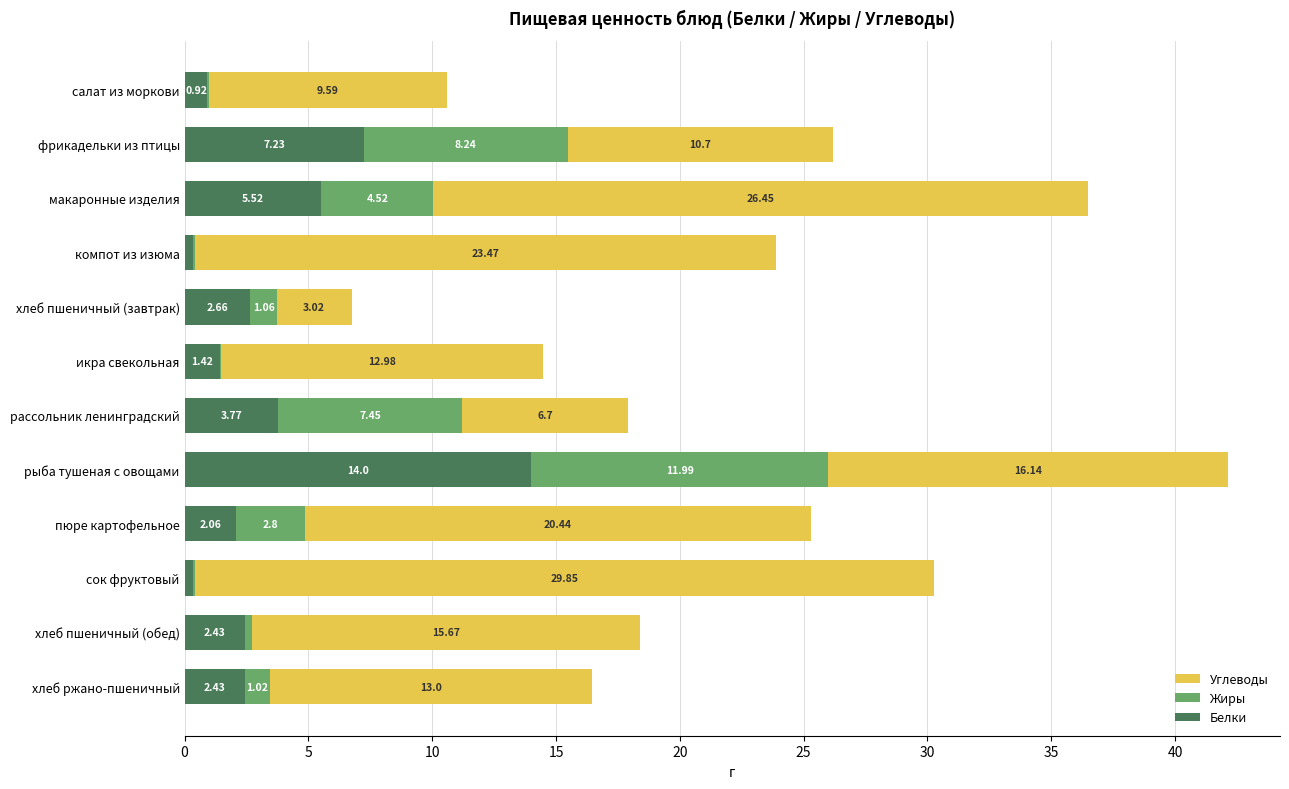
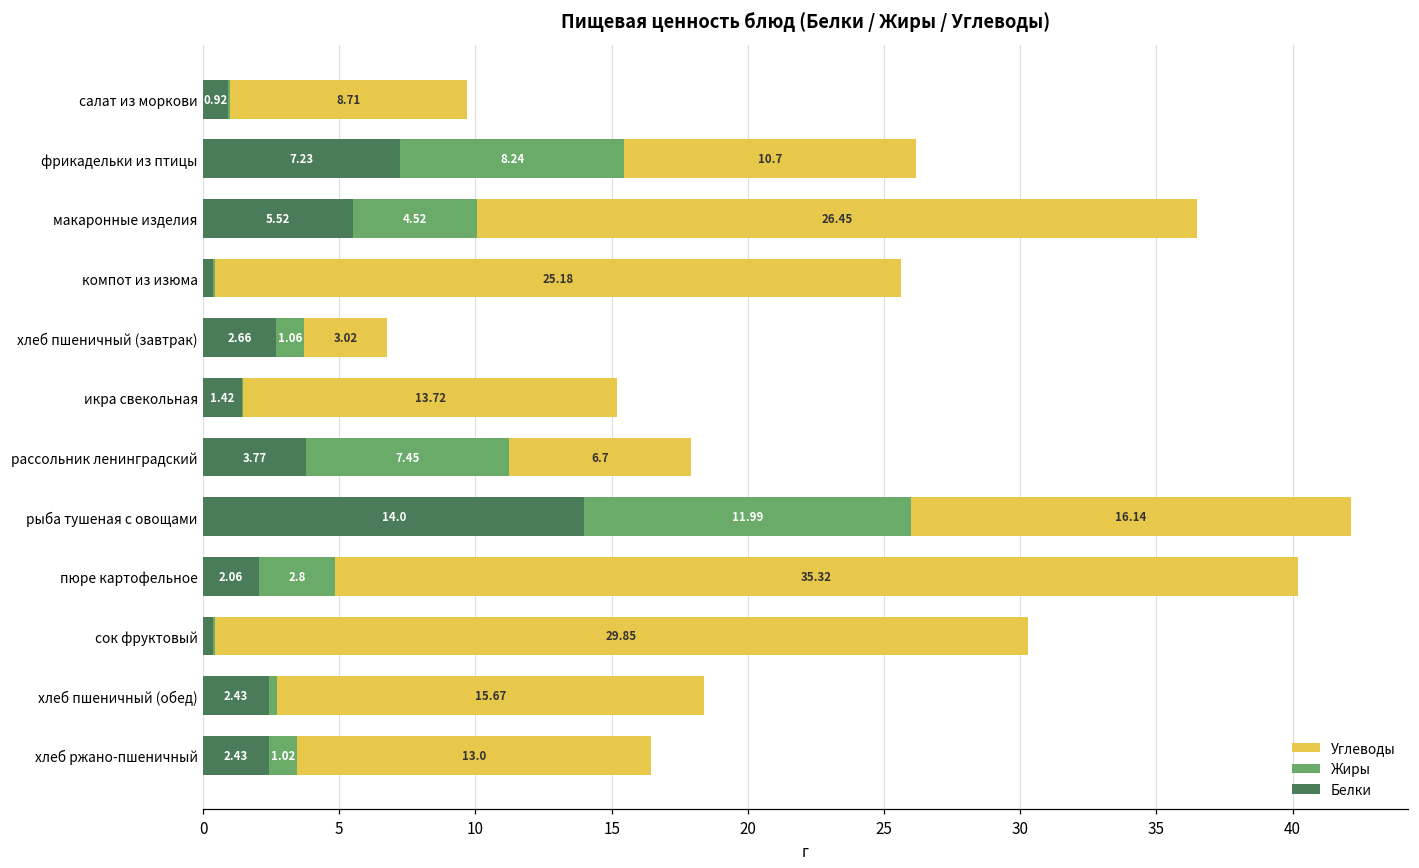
  {
    "Углеводы": {
-     "салат из моркови": 9.59,
+     "салат из моркови": 8.71,
      "фрикадельки из птицы": 10.7,
      "макаронные изделия": 26.45,
-     "компот из изюма": 23.47,
+     "компот из изюма": 25.18,
      "хлеб пшеничный (завтрак)": 3.02,
-     "икра свекольная": 12.98,
+     "икра свекольная": 13.72,
      "рассольник ленинградский": 6.7,
      "рыба тушеная с овощами": 16.14,
-     "пюре картофельное": 20.44,
+     "пюре картофельное": 35.32,
      "сок фруктовый": 29.85,
      "хлеб пшеничный (обед)": 15.67,
      "хлеб ржано-пшеничный": 13.0
    }
  }
